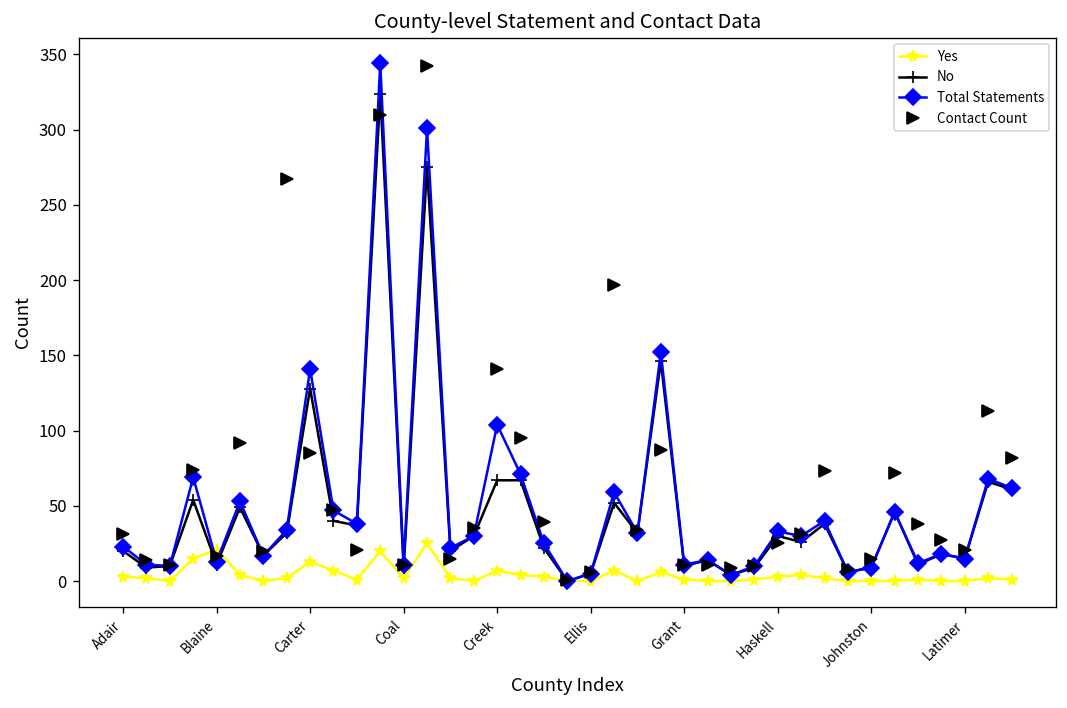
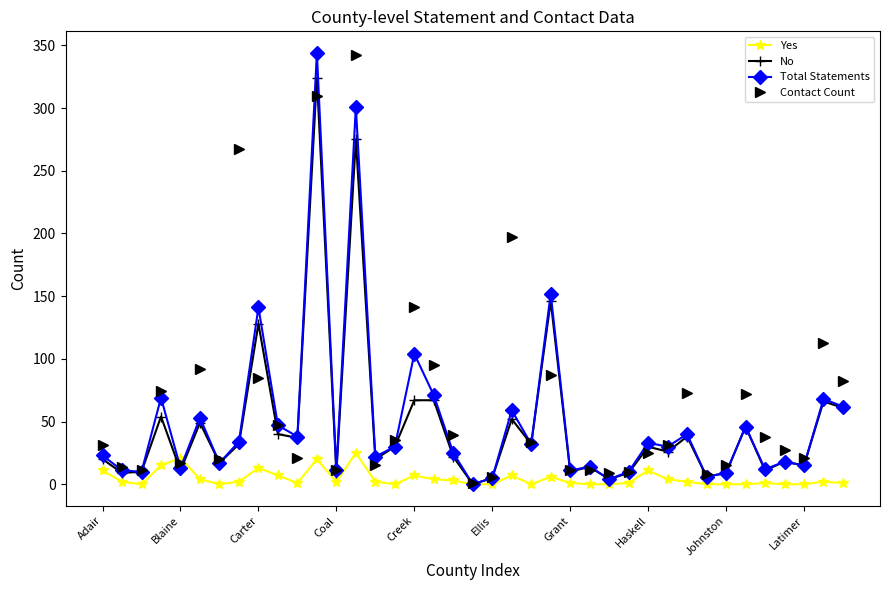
  {
    "Yes": {
-     "Adair": 3,
+     "Adair": 11,
      "Blaine": 21,
      "Carter": 13,
      "Coal": 2,
      "Creek": 7,
      "Ellis": 0,
      "Grant": 1,
-     "Haskell": 3,
+     "Haskell": 11,
      "Johnston": 0,
      "Latimer": 0
    },
    "Total Statements": {
      "Adair": 23,
      "Carter": 141,
      "Creek": 104,
      "Haskell": 33
    }
  }
